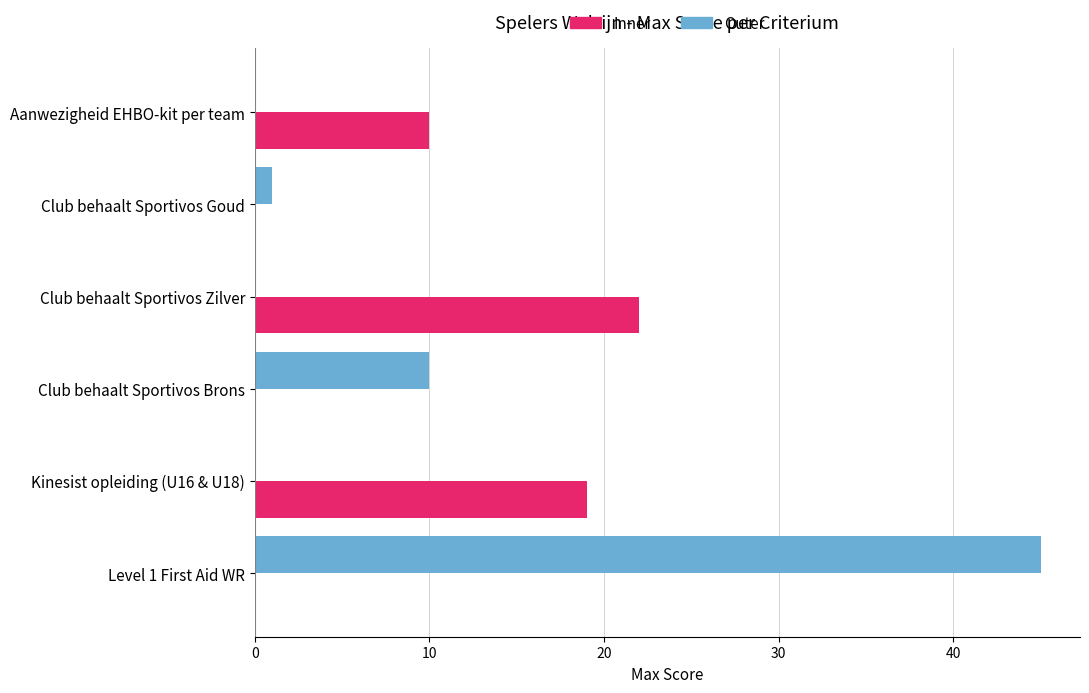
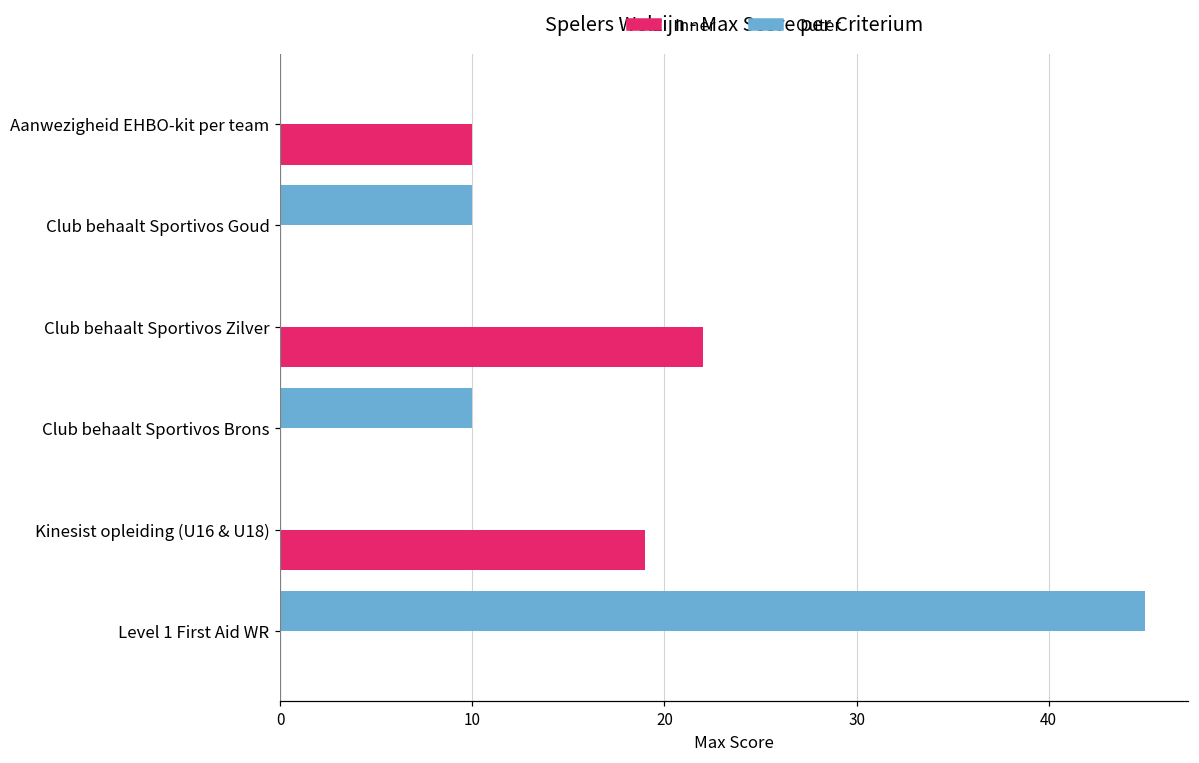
  {
    "Outer": {
      "Aanwezigheid EHBO-kit per team": 0,
-     "Club behaalt Sportivos Goud": 1,
+     "Club behaalt Sportivos Goud": 10,
      "Club behaalt Sportivos Zilver": 0,
      "Club behaalt Sportivos Brons": 10,
      "Kinesist opleiding (U16 & U18)": 0,
      "Level 1 First Aid WR": 45
    },
    "Inner": {
      "Aanwezigheid EHBO-kit per team": 10,
      "Club behaalt Sportivos Goud": 0,
      "Club behaalt Sportivos Zilver": 22,
      "Club behaalt Sportivos Brons": 0,
      "Kinesist opleiding (U16 & U18)": 19,
      "Level 1 First Aid WR": 0
    }
  }
